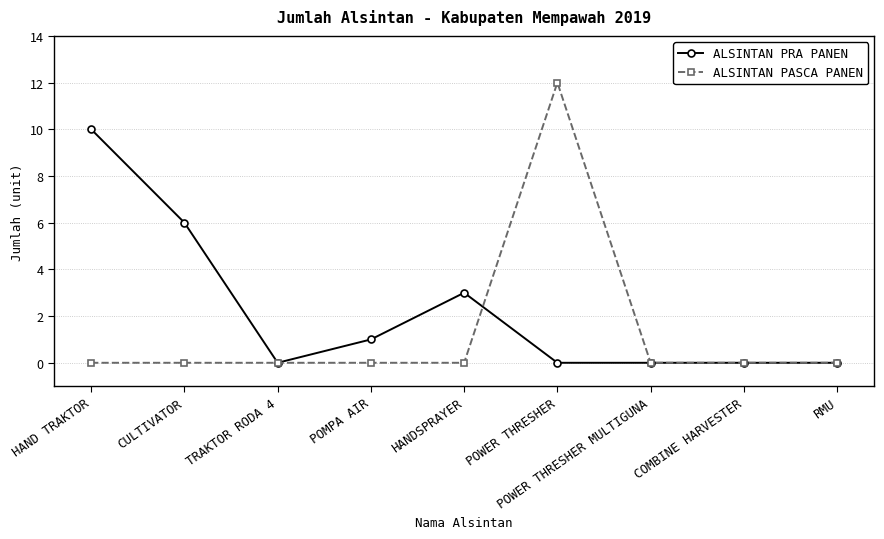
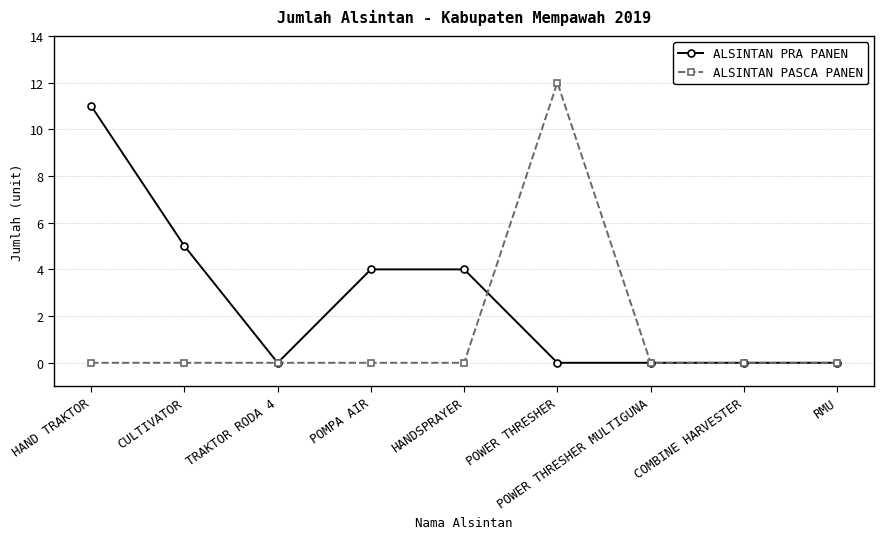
  {
    "ALSINTAN PRA PANEN": {
-     "HAND TRAKTOR": 10,
-     "CULTIVATOR": 6,
-     "POMPA AIR": 1,
-     "HANDSPRAYER": 3,
+     "HAND TRAKTOR": 11,
+     "CULTIVATOR": 5,
+     "POMPA AIR": 4,
+     "HANDSPRAYER": 4,
      "POWER THRESHER": 0
    },
    "ALSINTAN PASCA PANEN": {
      "HAND TRAKTOR": 0,
      "CULTIVATOR": 0,
      "POMPA AIR": 0,
      "HANDSPRAYER": 0,
      "POWER THRESHER": 12
    }
  }
